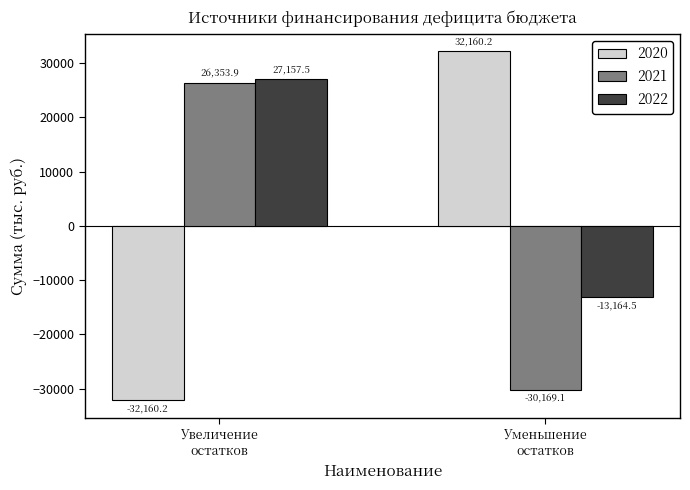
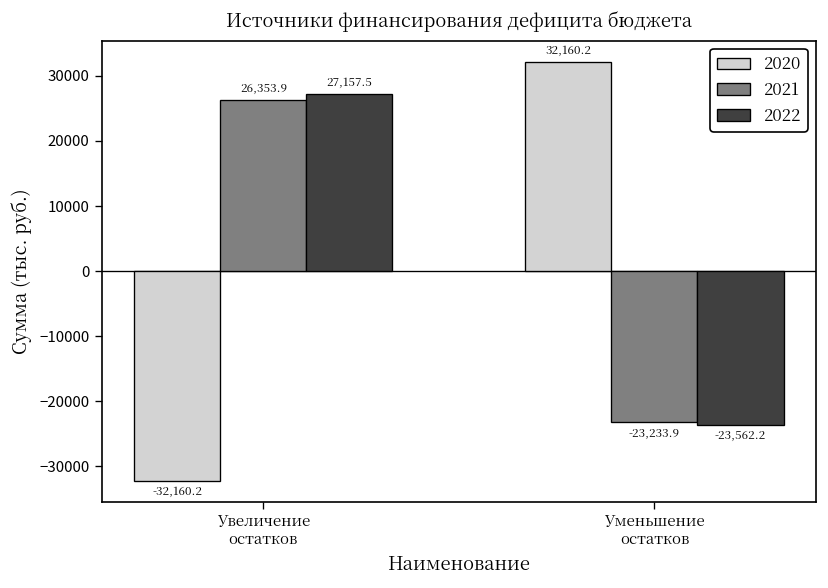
  {
    "2020": {
      "Увеличение остатков": "-32,160.2",
      "Уменьшение остатков": "32,160.2"
    },
    "2021": {
      "Увеличение остатков": "26,353.9",
-     "Уменьшение остатков": "-30,169.1"
+     "Уменьшение остатков": "-23,233.9"
    },
    "2022": {
      "Увеличение остатков": "27,157.5",
-     "Уменьшение остатков": "-13,164.5"
+     "Уменьшение остатков": "-23,562.2"
    }
  }
